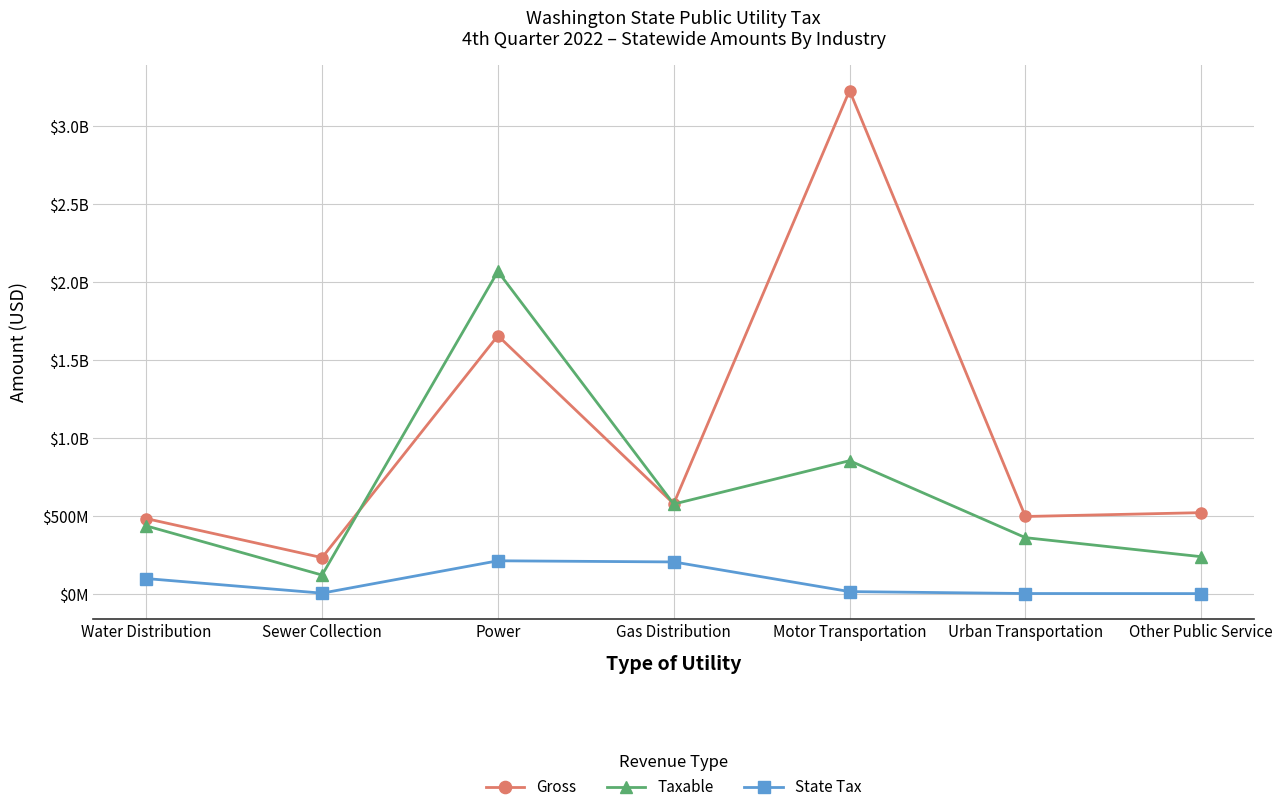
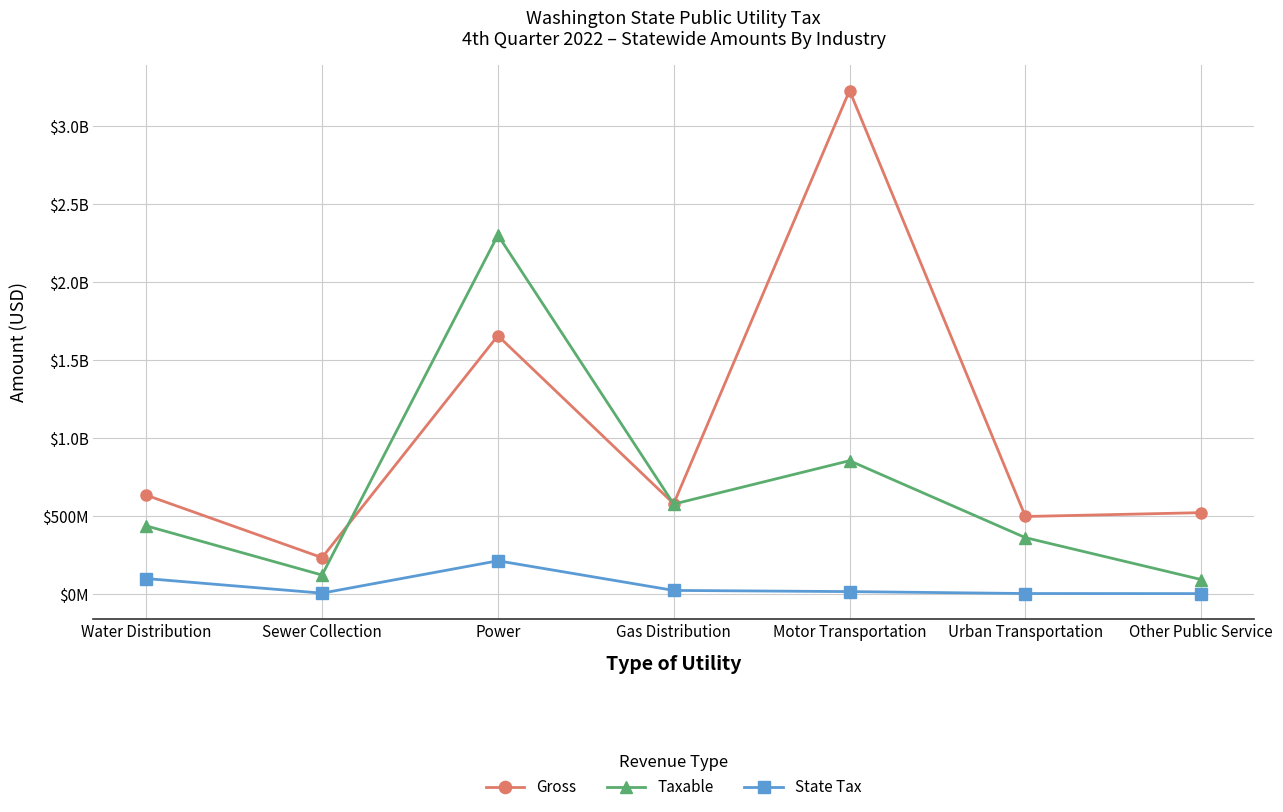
  {
    "Gross": {
-     "Water Distribution": "$480000000",
+     "Water Distribution": "$630000000",
      "Sewer Collection": "$230000000",
      "Power": "$1660000000",
      "Motor Transportation": "$3230000000",
      "Urban Transportation": "$500000000",
      "Other Public Service": "$520000000"
    },
    "Taxable": {
      "Water Distribution": "$440000000",
      "Sewer Collection": "$120000000",
-     "Power": "$2070000000",
+     "Power": "$2300000000",
      "Motor Transportation": "$850000000",
      "Urban Transportation": "$360000000",
-     "Other Public Service": "$240000000"
+     "Other Public Service": "$90000000"
    },
    "State Tax": {
      "Water Distribution": "$100000000",
      "Sewer Collection": "$0",
      "Power": "$210000000",
-     "Gas Distribution": "$200000000",
+     "Gas Distribution": "$20000000",
      "Motor Transportation": "$10000000",
      "Urban Transportation": "$0",
      "Other Public Service": "$0"
    }
  }
